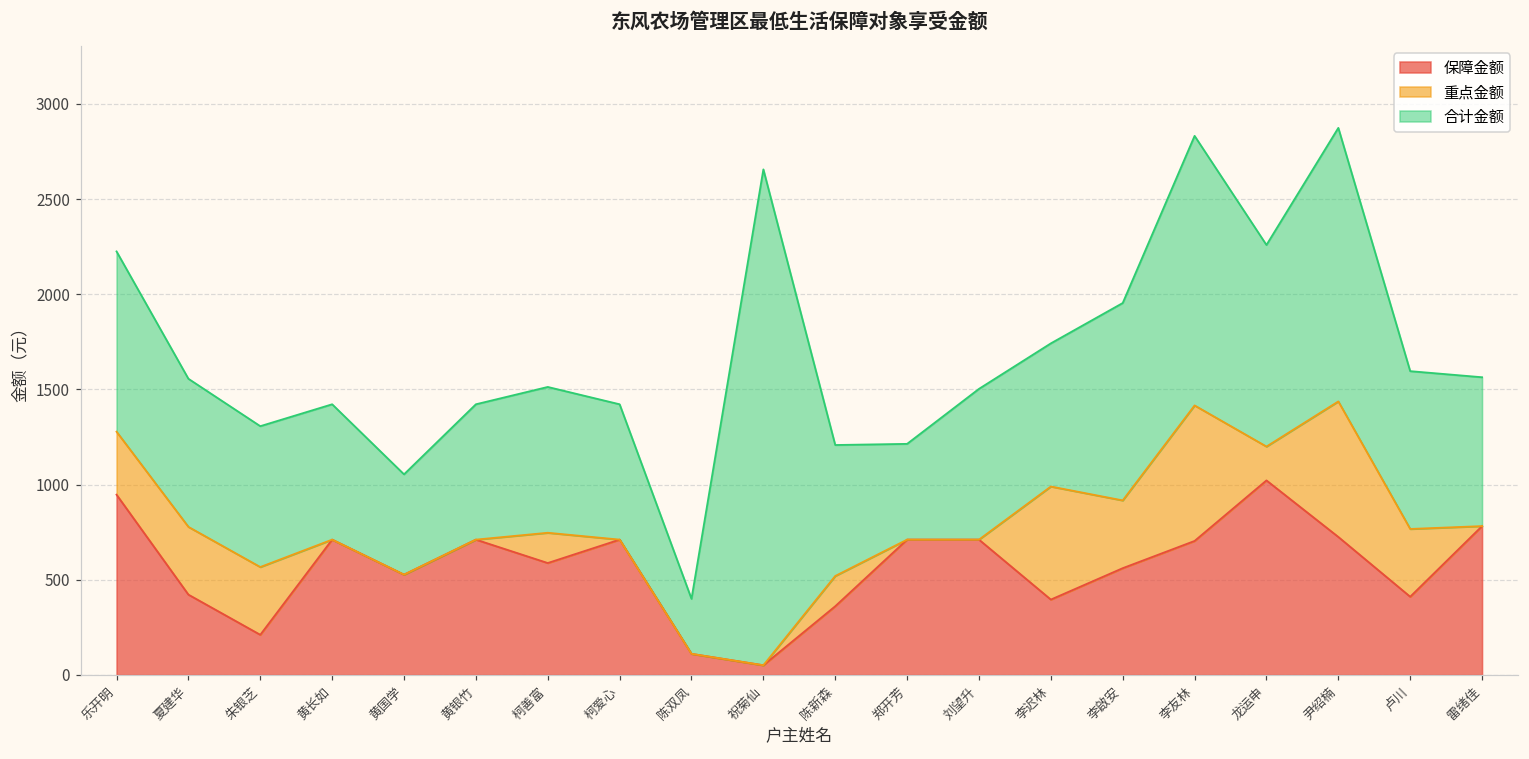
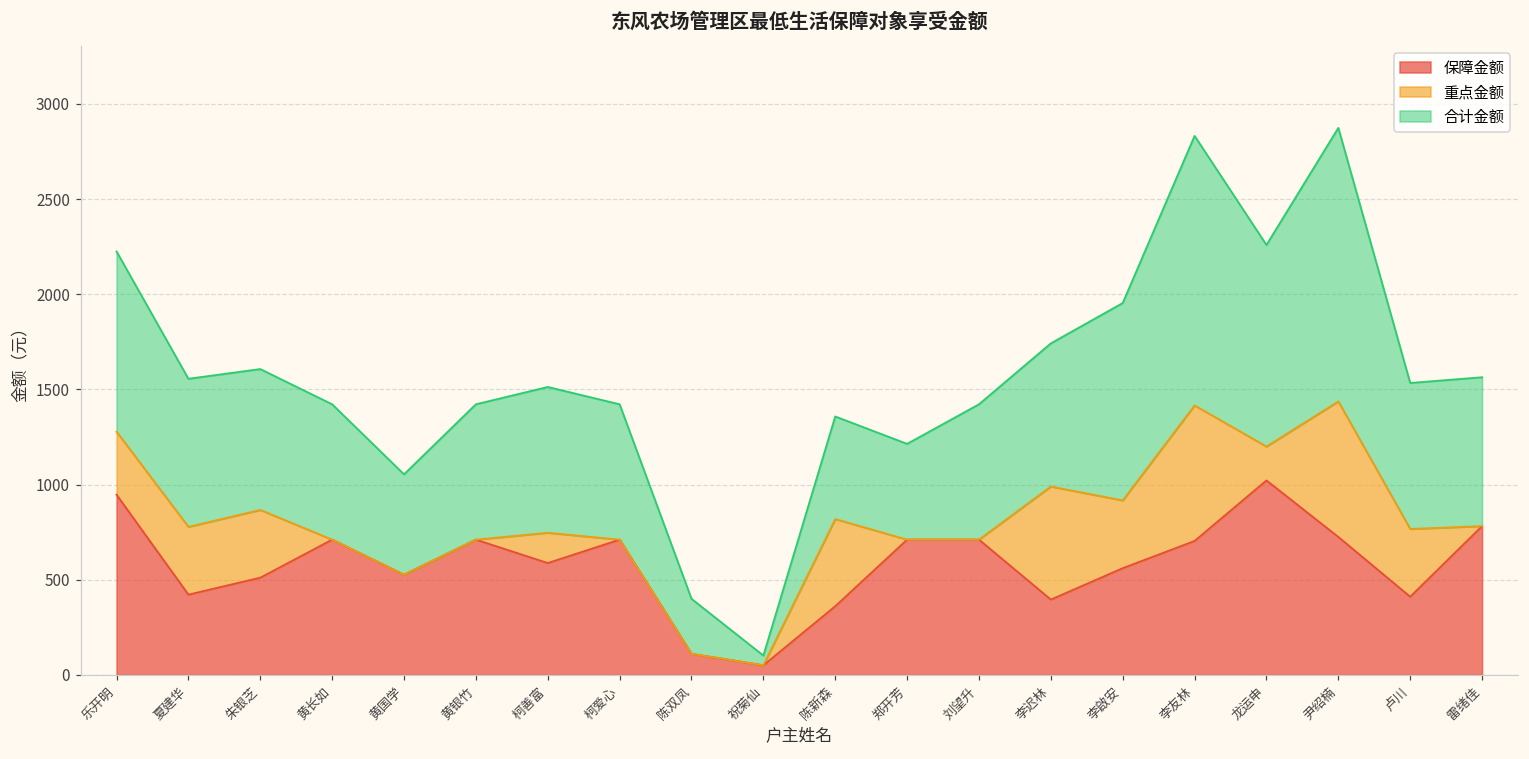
  {
    "保障金额": {
      "乐开明": 950,
      "夏建华": 420,
-     "朱银芝": 210,
+     "朱银芝": 510,
      "柯善富": 590,
      "陈新森": 360,
      "李迟林": 400,
      "李啟安": 560,
      "李友林": 700,
      "龙运申": 1020,
      "尹绍楠": 730,
      "卢川": 410
    },
    "重点金额": {
      "乐开明": 330,
      "夏建华": 360,
      "朱银芝": 360,
      "柯善富": 160,
-     "陈新森": 160,
+     "陈新森": 460,
      "李迟林": 590,
      "李啟安": 360,
      "李友林": 710,
      "龙运申": 180,
      "尹绍楠": 710,
      "卢川": 360
    },
    "合计金额": {
      "乐开明": 950,
      "夏建华": 780,
      "朱银芝": 740,
      "黄长如": 710,
      "黄国学": 530,
      "黄银竹": 710,
      "柯善富": 770,
      "柯爱心": 710,
      "陈双凤": 290,
-     "祝菊仙": 2610,
-     "陈新森": 690,
+     "祝菊仙": 50,
+     "陈新森": 540,
      "郑开芳": 500,
-     "刘望升": 790,
+     "刘望升": 710,
      "李迟林": 750,
      "李啟安": 1040,
      "李友林": 1420,
      "龙运申": 1060,
      "尹绍楠": 1440,
-     "卢川": 830,
+     "卢川": 770,
      "雷绪佳": 780
    }
  }
